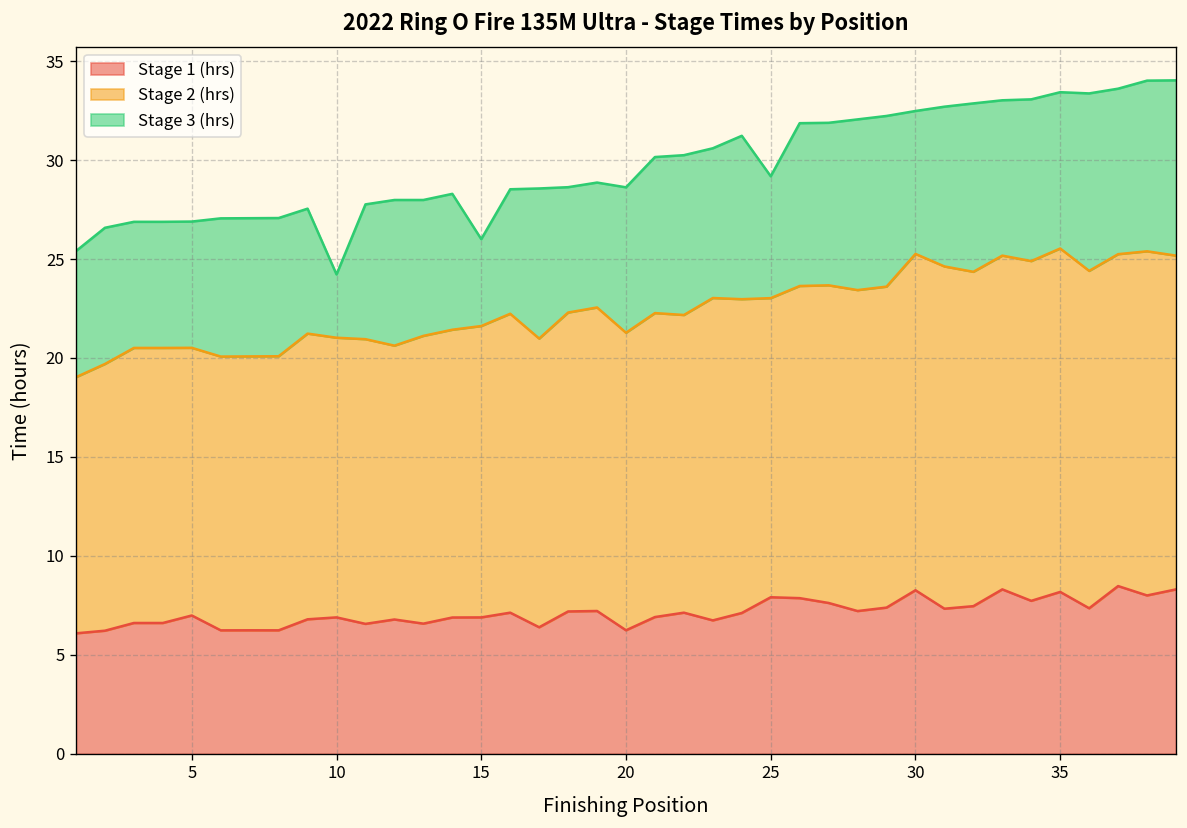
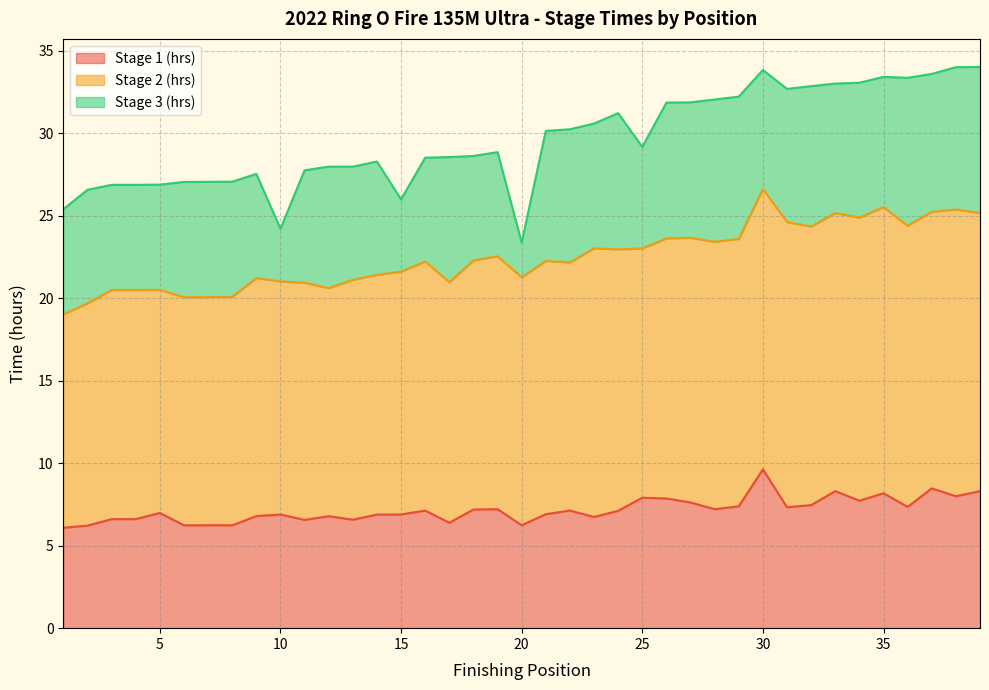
  {
    "Stage 1 (hrs)": {
      "5": 7.0,
      "10": 6.9,
      "15": 6.9,
      "20": 6.2,
      "25": 7.9,
-     "30": 8.3,
+     "30": 9.6,
      "35": 8.2
    },
    "Stage 2 (hrs)": {
      "5": 13.5,
      "10": 14.1,
      "15": 14.7,
      "20": 15.0,
      "25": 15.1,
      "30": 17.0,
      "35": 17.4
    },
    "Stage 3 (hrs)": {
      "5": 6.4,
      "10": 3.2,
      "15": 4.4,
-     "20": 7.3,
+     "20": 2.1,
      "25": 6.2,
      "30": 7.2,
      "35": 7.9
    }
  }
